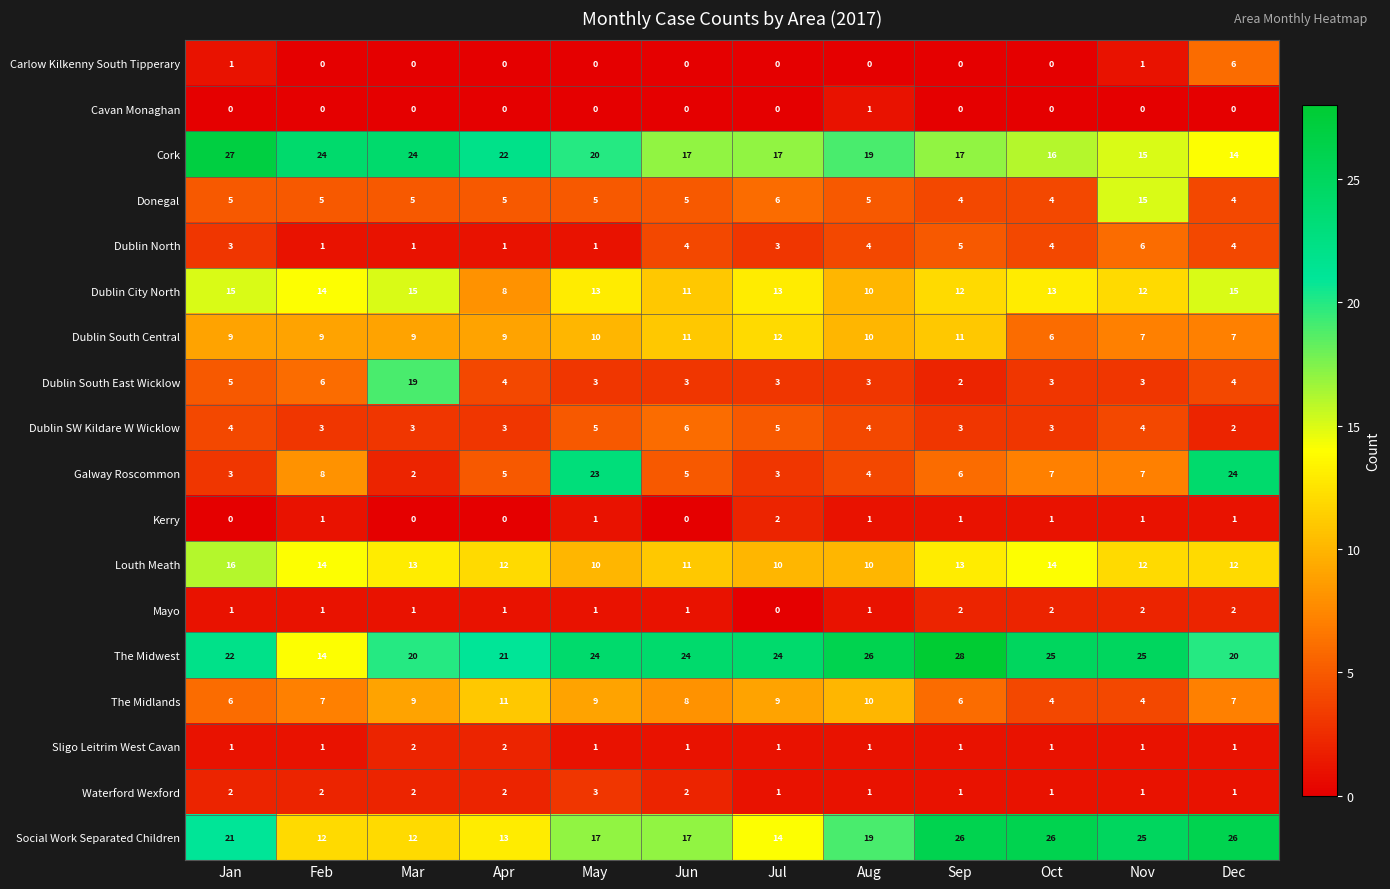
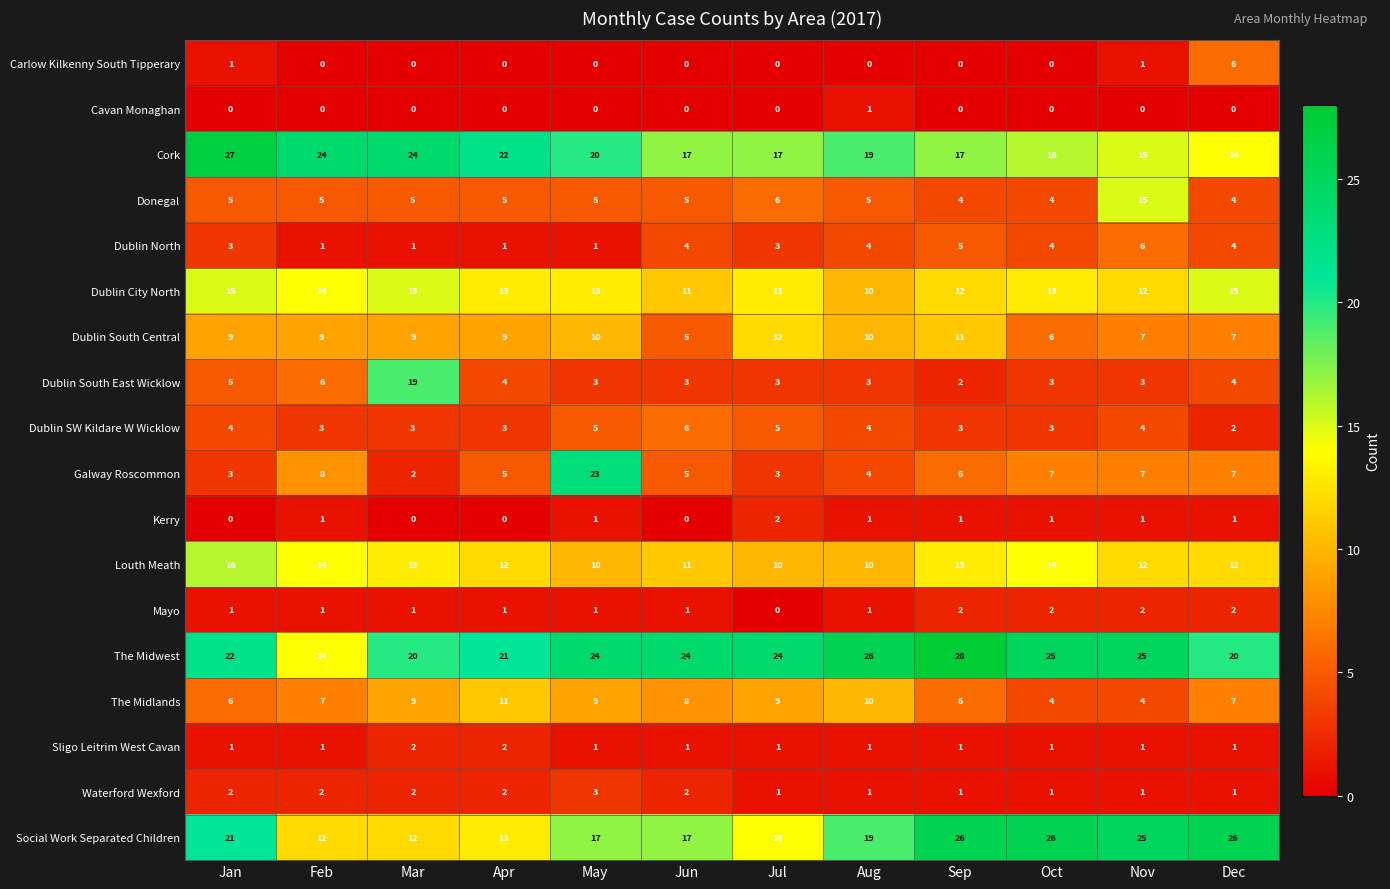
  {
    "Dublin City North": {
      "Jan": 15,
      "Feb": 14,
      "Mar": 15,
-     "Apr": 8,
+     "Apr": 13,
      "May": 13,
      "Jun": 11,
      "Jul": 13,
      "Aug": 10,
      "Sep": 12,
      "Oct": 13,
      "Nov": 12,
      "Dec": 15
    },
    "Dublin South Central": {
      "Jan": 9,
      "Feb": 9,
      "Mar": 9,
      "Apr": 9,
      "May": 10,
-     "Jun": 11,
+     "Jun": 5,
      "Jul": 12,
      "Aug": 10,
      "Sep": 11,
      "Oct": 6,
      "Nov": 7,
      "Dec": 7
    },
    "Galway Roscommon": {
      "Jan": 3,
      "Feb": 8,
      "Mar": 2,
      "Apr": 5,
      "May": 23,
      "Jun": 5,
      "Jul": 3,
      "Aug": 4,
      "Sep": 6,
      "Oct": 7,
      "Nov": 7,
-     "Dec": 24
+     "Dec": 7
    }
  }
